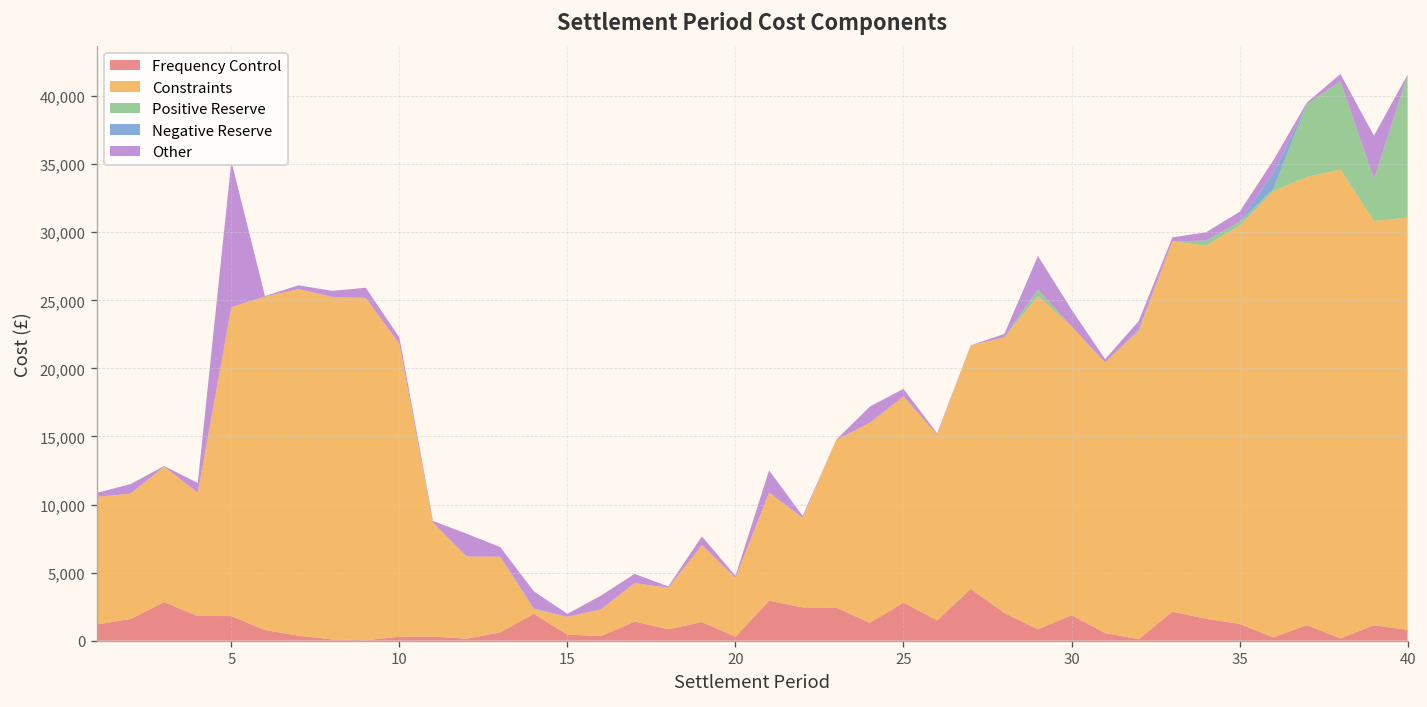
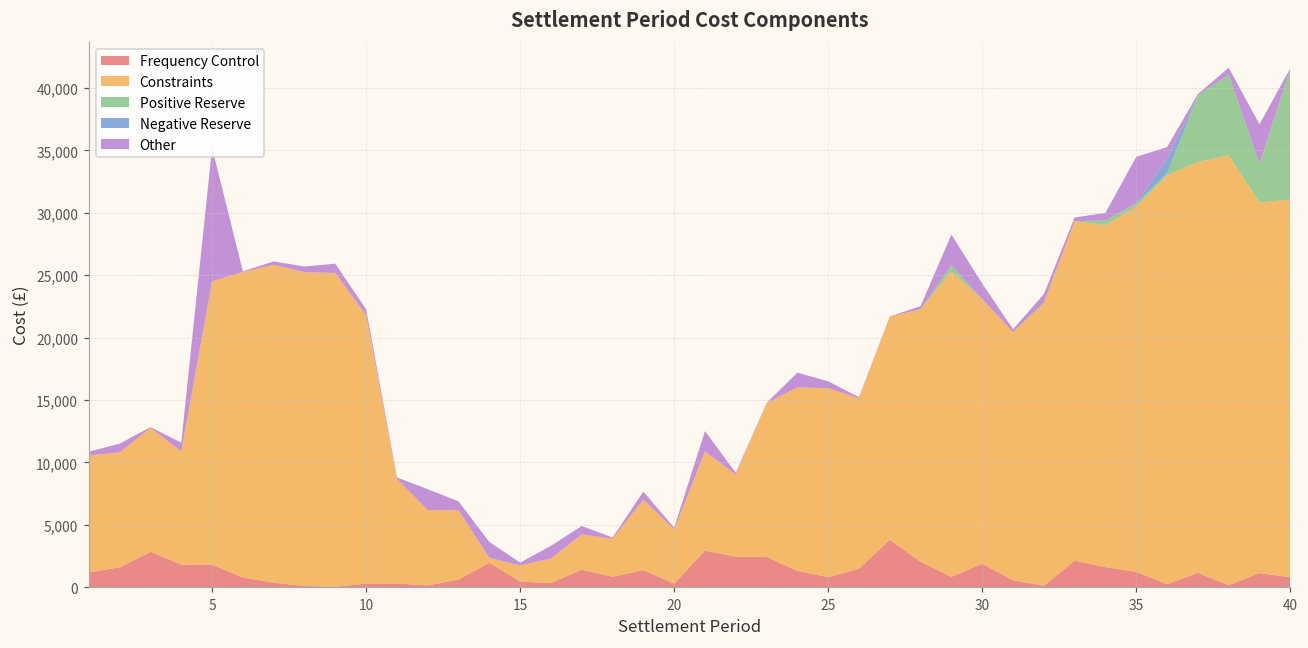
  {
    "Frequency Control": {
      "5": "1,800",
      "10": "300",
      "15": "400",
      "20": "300",
-     "25": "2,800",
+     "25": "800",
      "30": "1,900",
      "35": "1,200",
      "40": "800"
    },
    "Constraints": {
      "35": "29,200",
      "40": "30,300"
    },
    "Other": {
      "10": "500",
      "25": "500",
      "30": "1,200",
-     "35": "700"
+     "35": "3,700"
    }
  }
